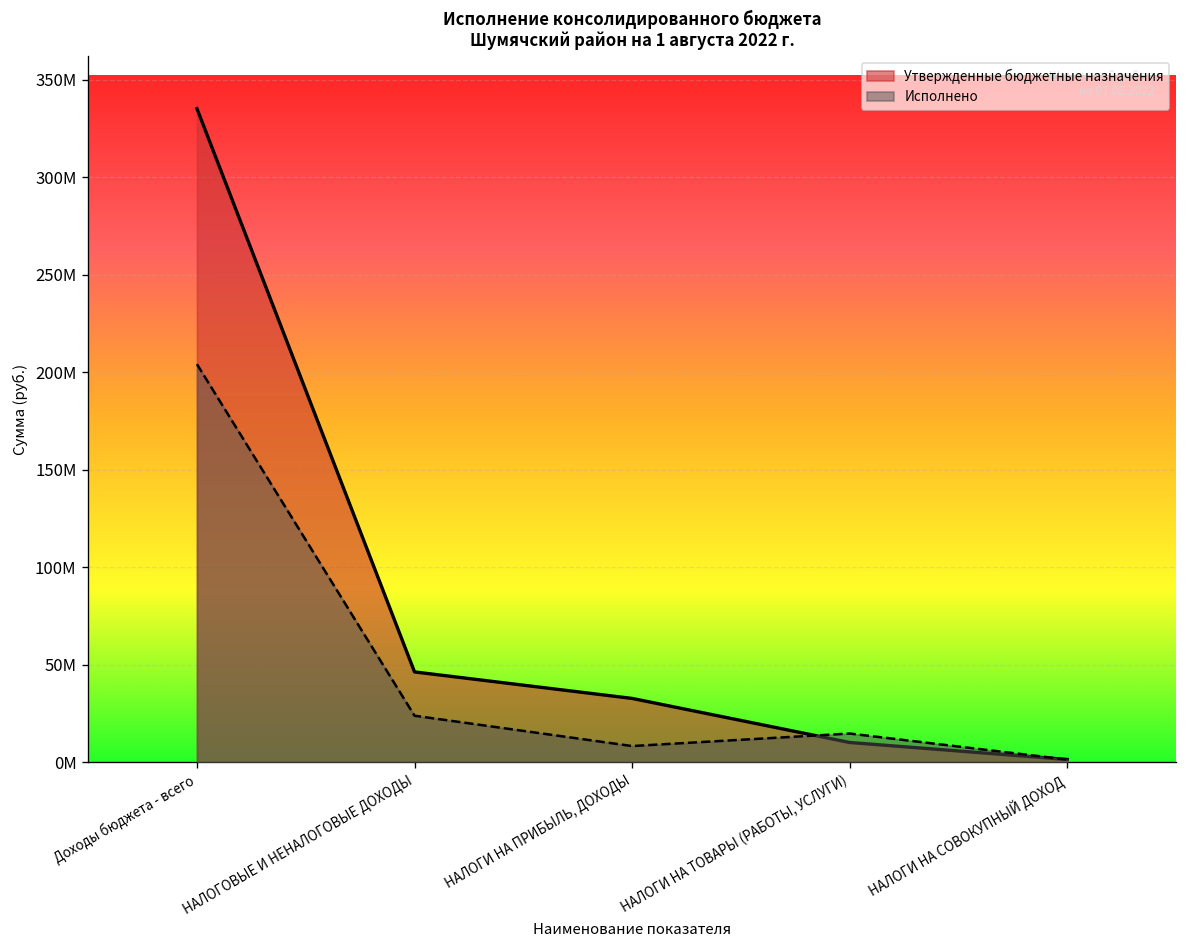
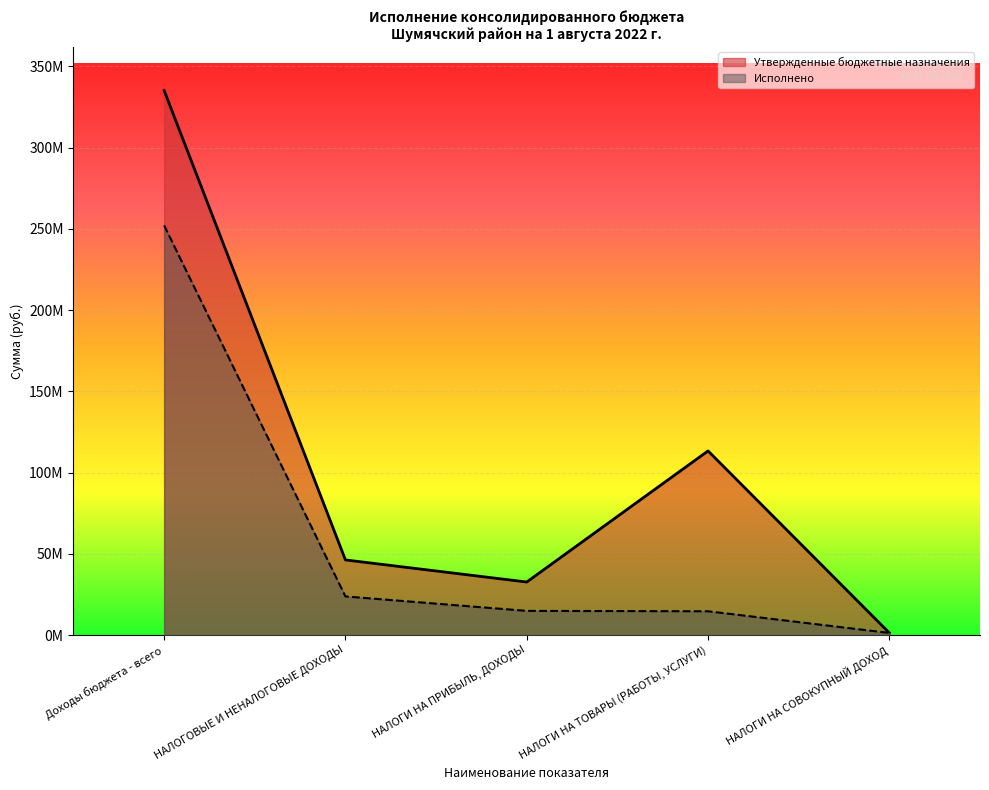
  {
    "Утвержденные бюджетные назначения": {
      "Доходы бюджета - всего": 335000000,
      "НАЛОГОВЫЕ И НЕНАЛОГОВЫЕ ДОХОДЫ": 46000000,
      "НАЛОГИ НА ПРИБЫЛЬ, ДОХОДЫ": 33000000,
-     "НАЛОГИ НА ТОВАРЫ (РАБОТЫ, УСЛУГИ)": 10000000
+     "НАЛОГИ НА ТОВАРЫ (РАБОТЫ, УСЛУГИ)": 113000000
    },
    "Исполнено": {
-     "Доходы бюджета - всего": 204000000,
+     "Доходы бюджета - всего": 252000000,
      "НАЛОГОВЫЕ И НЕНАЛОГОВЫЕ ДОХОДЫ": 24000000,
-     "НАЛОГИ НА ПРИБЫЛЬ, ДОХОДЫ": 8000000,
+     "НАЛОГИ НА ПРИБЫЛЬ, ДОХОДЫ": 15000000,
      "НАЛОГИ НА ТОВАРЫ (РАБОТЫ, УСЛУГИ)": 15000000
    }
  }
